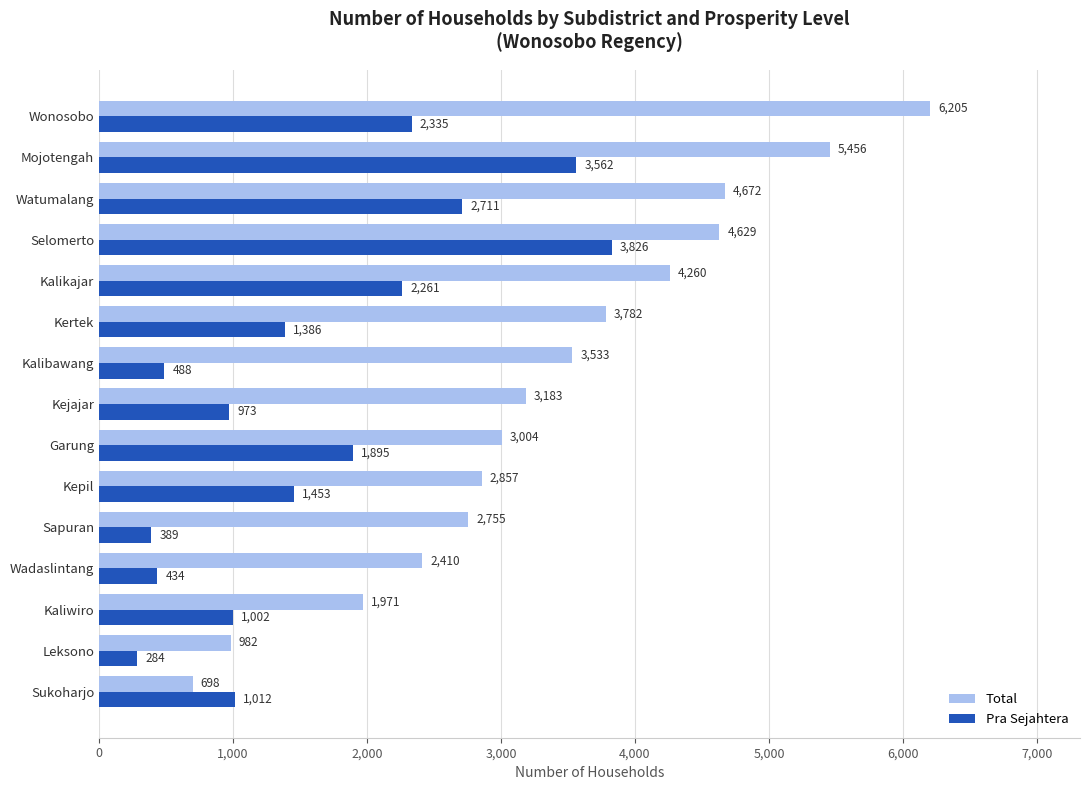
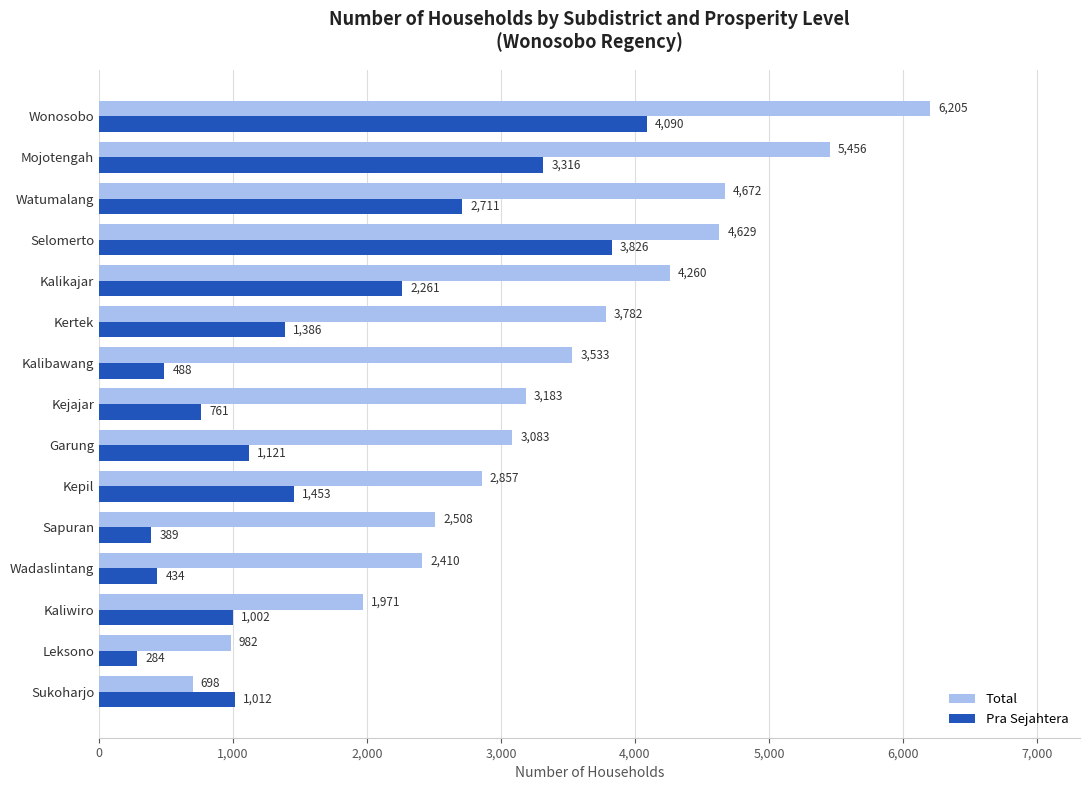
  {
    "Total": {
      "Wonosobo": "6,205",
      "Mojotengah": "5,456",
      "Watumalang": "4,672",
      "Selomerto": "4,629",
      "Kalikajar": "4,260",
      "Kertek": "3,782",
      "Kalibawang": "3,533",
      "Kejajar": "3,183",
-     "Garung": "3,004",
+     "Garung": "3,083",
      "Kepil": "2,857",
-     "Sapuran": "2,755",
+     "Sapuran": "2,508",
      "Wadaslintang": "2,410",
      "Kaliwiro": "1,971",
      "Leksono": "982",
      "Sukoharjo": "698"
    },
    "Pra Sejahtera": {
-     "Wonosobo": "2,335",
-     "Mojotengah": "3,562",
+     "Wonosobo": "4,090",
+     "Mojotengah": "3,316",
      "Watumalang": "2,711",
      "Selomerto": "3,826",
      "Kalikajar": "2,261",
      "Kertek": "1,386",
      "Kalibawang": "488",
-     "Kejajar": "973",
-     "Garung": "1,895",
+     "Kejajar": "761",
+     "Garung": "1,121",
      "Kepil": "1,453",
      "Sapuran": "389",
      "Wadaslintang": "434",
      "Kaliwiro": "1,002",
      "Leksono": "284",
      "Sukoharjo": "1,012"
    }
  }
